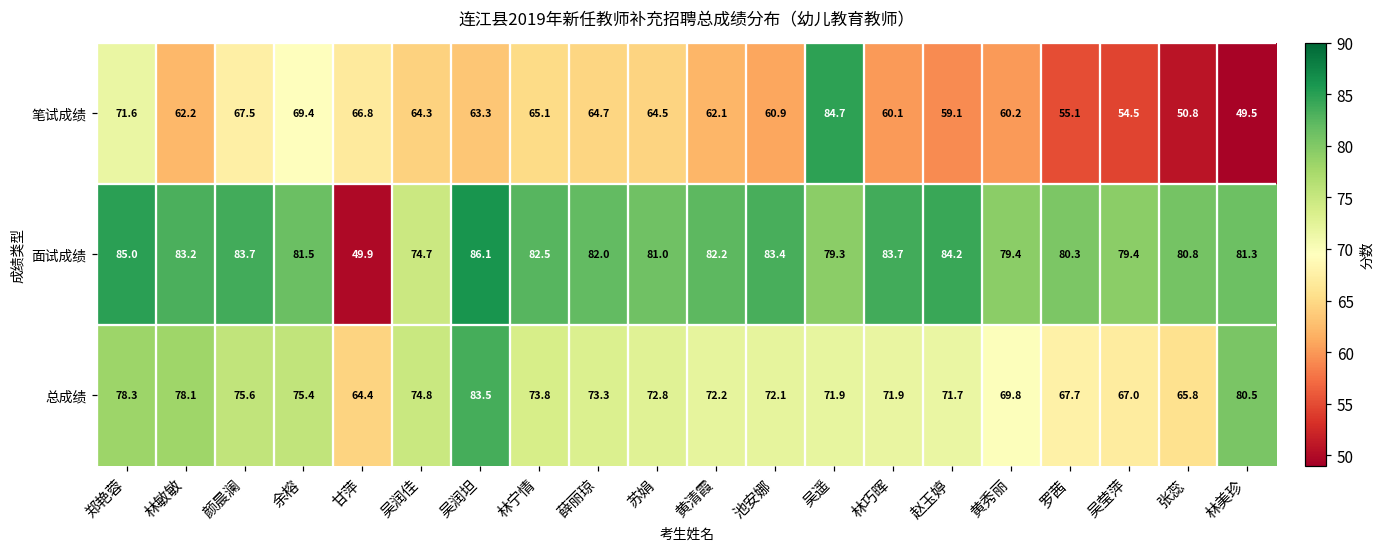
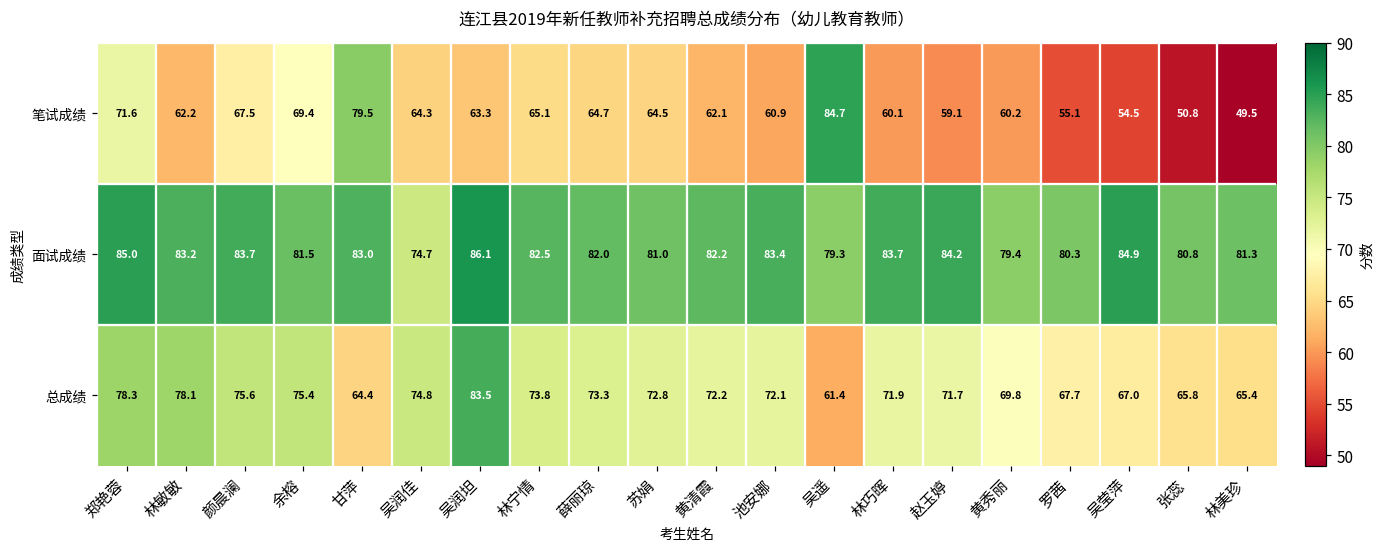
  {
    "笔试成绩": {
      "郑艳蓉": 71.6,
      "林敏敏": 62.2,
      "颜晨澜": 67.5,
      "余榕": 69.4,
-     "甘萍": 66.8,
+     "甘萍": 79.5,
      "吴润佳": 64.3,
      "吴润坦": 63.3,
      "林宁情": 65.1,
      "薛丽琼": 64.7,
      "苏娟": 64.5,
      "黄清霞": 62.1,
      "池安娜": 60.9,
      "吴遥": 84.7,
      "林巧晖": 60.1,
      "赵玉婷": 59.1,
      "黄秀丽": 60.2,
      "罗茜": 55.1,
      "吴莹萍": 54.5,
      "张蕊": 50.8,
      "林美珍": 49.5
    },
    "面试成绩": {
      "郑艳蓉": 85.0,
      "林敏敏": 83.2,
      "颜晨澜": 83.7,
      "余榕": 81.5,
-     "甘萍": 49.9,
+     "甘萍": 83.0,
      "吴润佳": 74.7,
      "吴润坦": 86.1,
      "林宁情": 82.5,
      "薛丽琼": 82.0,
      "苏娟": 81.0,
      "黄清霞": 82.2,
      "池安娜": 83.4,
      "吴遥": 79.3,
      "林巧晖": 83.7,
      "赵玉婷": 84.2,
      "黄秀丽": 79.4,
      "罗茜": 80.3,
-     "吴莹萍": 79.4,
+     "吴莹萍": 84.9,
      "张蕊": 80.8,
      "林美珍": 81.3
    },
    "总成绩": {
      "郑艳蓉": 78.3,
      "林敏敏": 78.1,
      "颜晨澜": 75.6,
      "余榕": 75.4,
      "甘萍": 64.4,
      "吴润佳": 74.8,
      "吴润坦": 83.5,
      "林宁情": 73.8,
      "薛丽琼": 73.3,
      "苏娟": 72.8,
      "黄清霞": 72.2,
      "池安娜": 72.1,
-     "吴遥": 71.9,
+     "吴遥": 61.4,
      "林巧晖": 71.9,
      "赵玉婷": 71.7,
      "黄秀丽": 69.8,
      "罗茜": 67.7,
      "吴莹萍": 67.0,
      "张蕊": 65.8,
-     "林美珍": 80.5
+     "林美珍": 65.4
    }
  }
